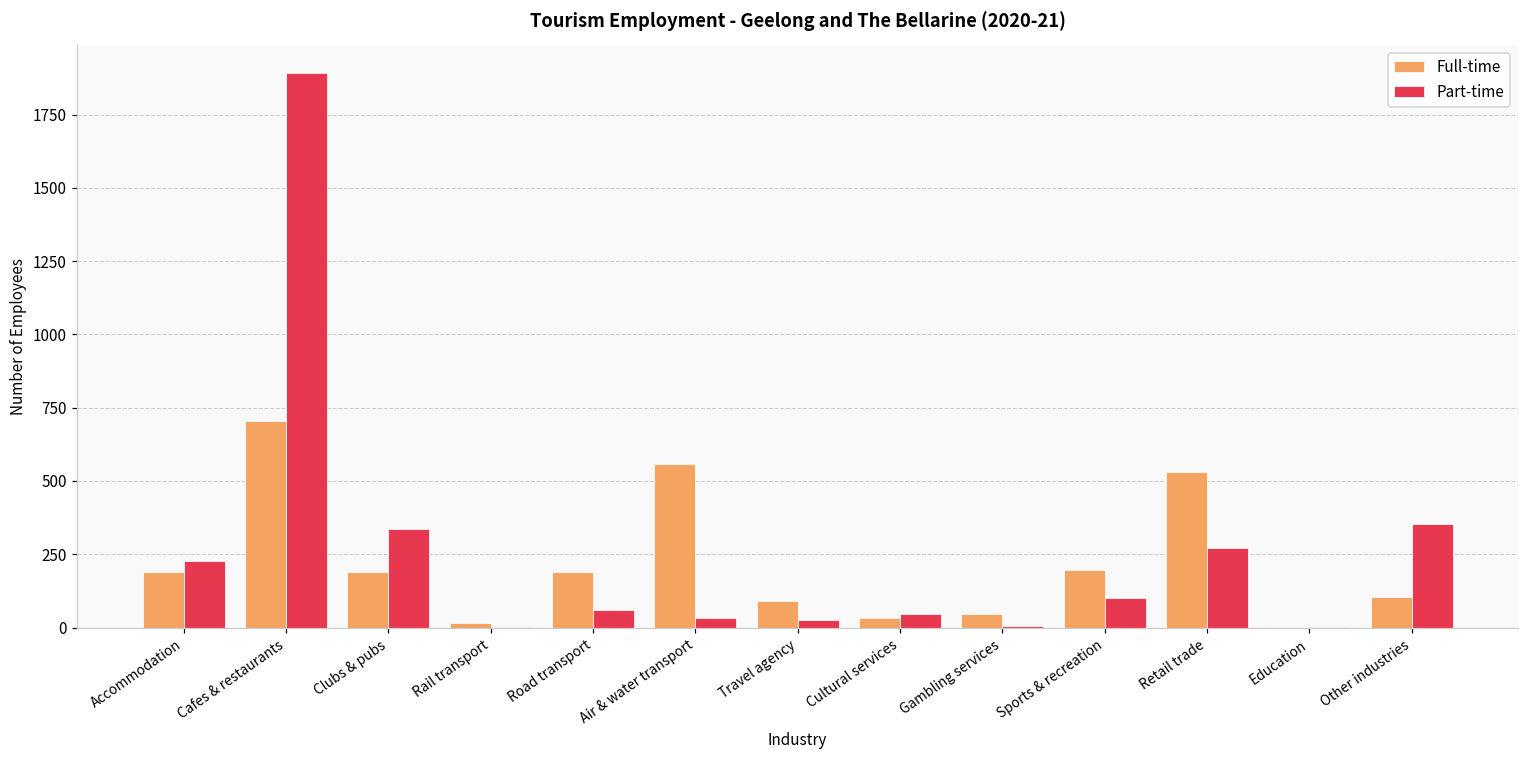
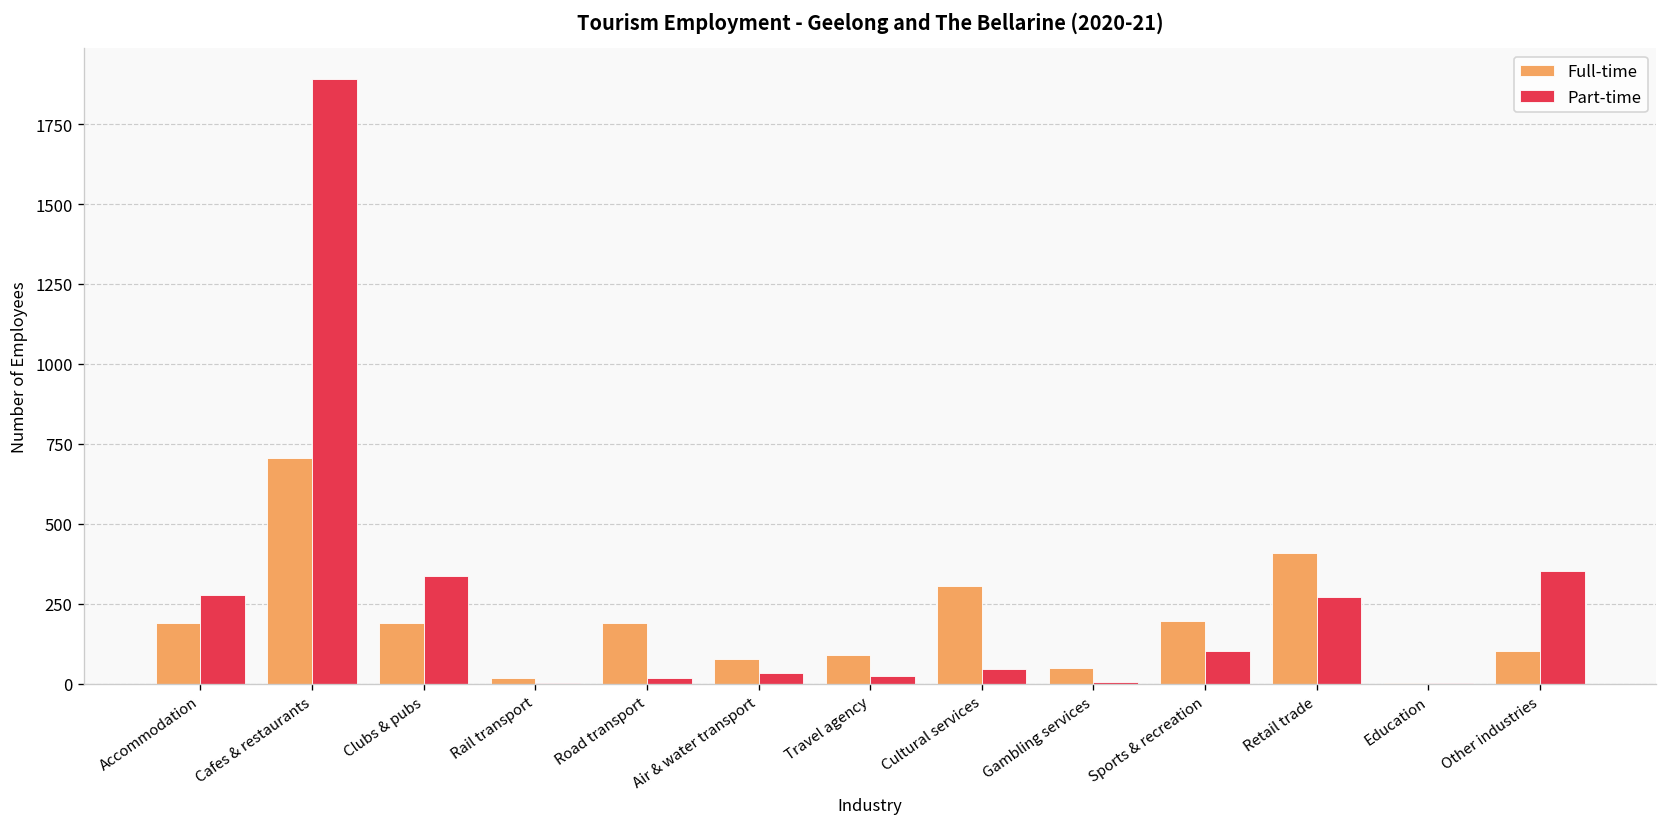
  {
    "Full-time": {
      "Accommodation": 190,
      "Cafes & restaurants": 710,
      "Clubs & pubs": 190,
      "Rail transport": 20,
      "Road transport": 190,
-     "Air & water transport": 560,
+     "Air & water transport": 80,
      "Travel agency": 90,
-     "Cultural services": 30,
+     "Cultural services": 300,
      "Gambling services": 50,
      "Sports & recreation": 200,
-     "Retail trade": 530,
+     "Retail trade": 410,
      "Other industries": 100
    },
    "Part-time": {
-     "Accommodation": 230,
+     "Accommodation": 280,
      "Cafes & restaurants": 1890,
      "Clubs & pubs": 340,
-     "Road transport": 60,
+     "Road transport": 20,
      "Air & water transport": 30,
      "Travel agency": 20,
      "Cultural services": 50,
      "Sports & recreation": 100,
      "Retail trade": 270,
      "Other industries": 350
    }
  }
